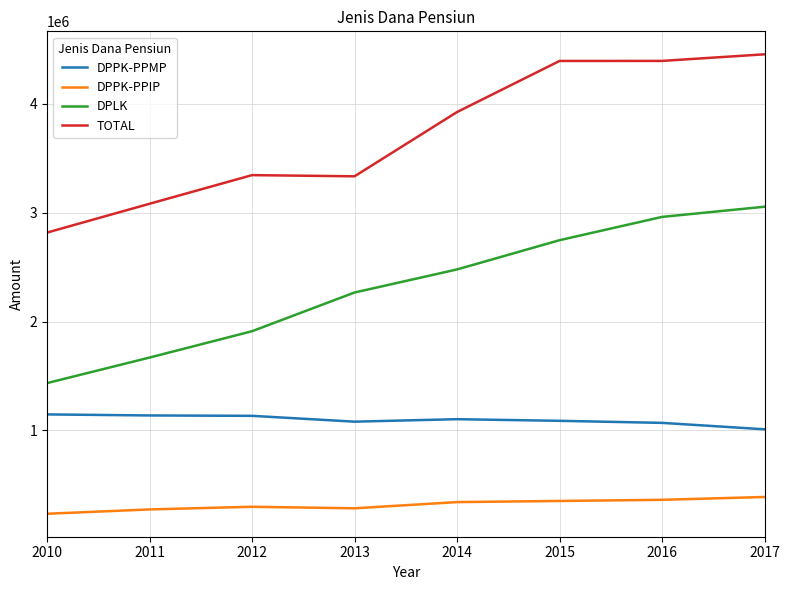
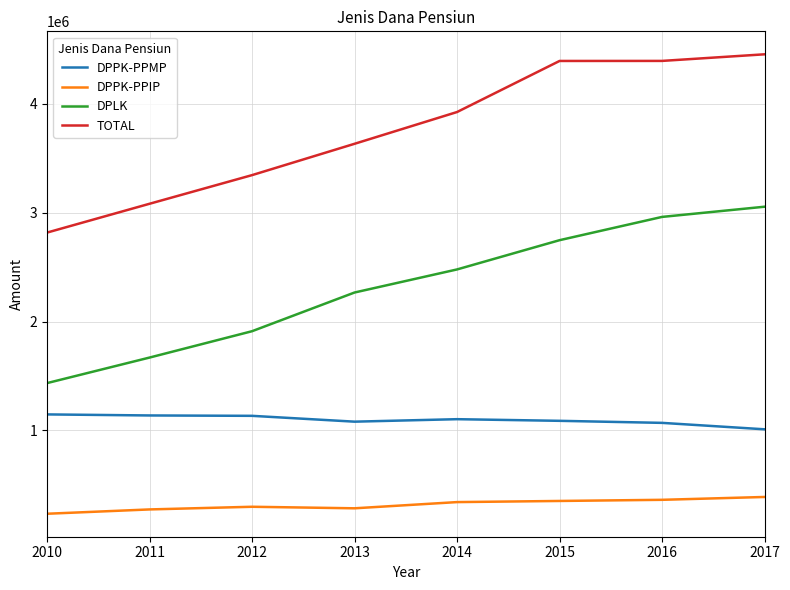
  {
    "DPPK-PPMP": {
      "2010": 1150000,
      "2011": 1140000,
      "2012": 1130000,
      "2013": 1080000,
      "2014": 1100000,
      "2015": 1090000,
      "2016": 1070000,
      "2017": 1010000
    },
    "DPPK-PPIP": {
      "2010": 240000,
      "2011": 270000,
      "2012": 300000,
      "2013": 290000,
      "2014": 340000,
      "2015": 350000,
      "2016": 360000,
      "2017": 390000
    },
    "DPLK": {
      "2010": 1440000,
      "2011": 1670000,
      "2012": 1910000,
      "2013": 2270000,
      "2014": 2480000,
      "2015": 2750000,
      "2016": 2960000,
      "2017": 3060000
    },
    "TOTAL": {
      "2010": 2820000,
      "2011": 3080000,
      "2012": 3350000,
-     "2013": 3330000,
+     "2013": 3630000,
      "2014": 3930000,
      "2015": 4390000,
      "2016": 4400000,
      "2017": 4460000
    }
  }
